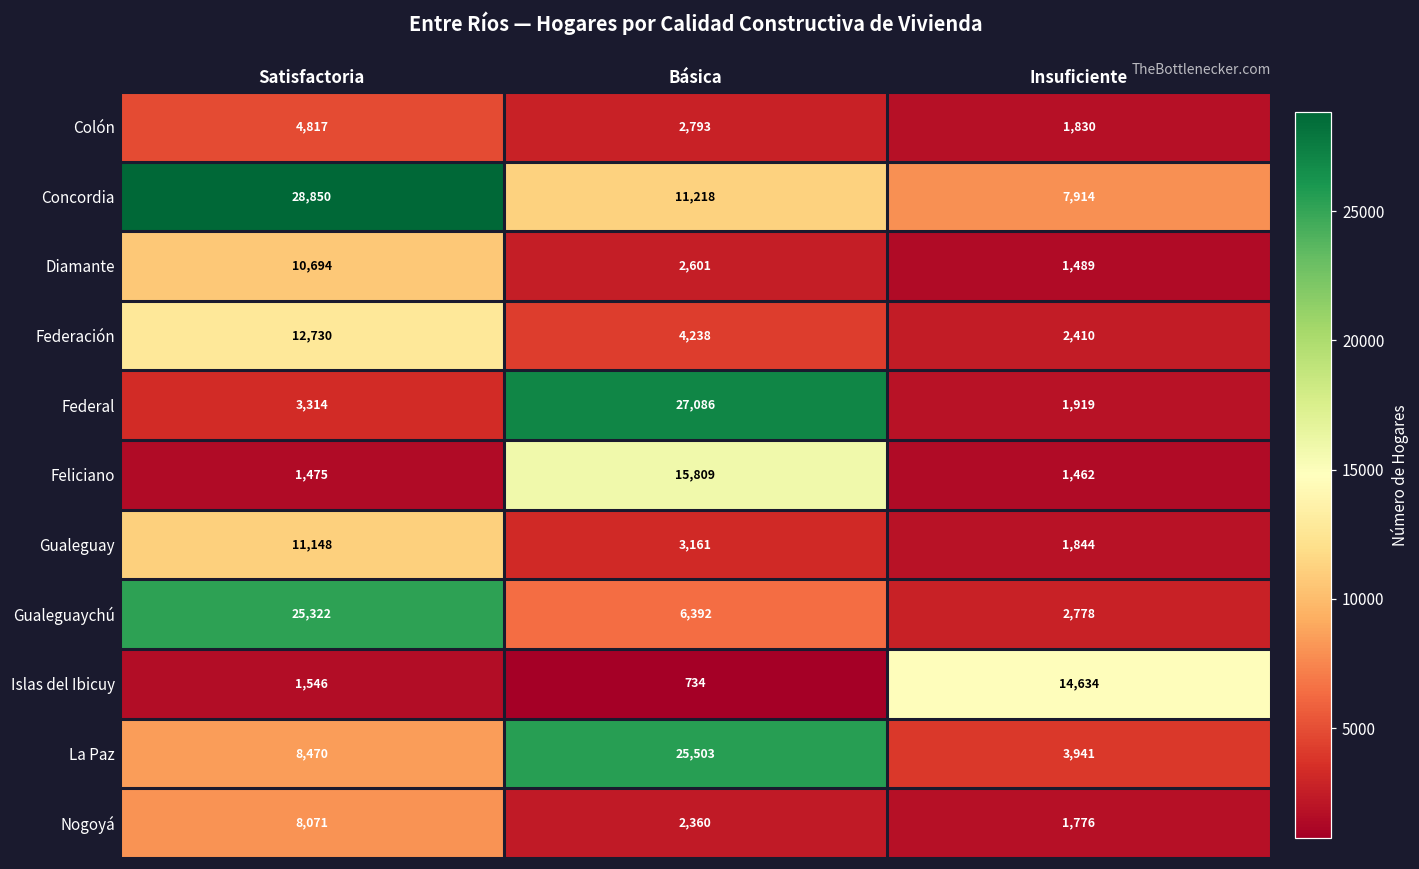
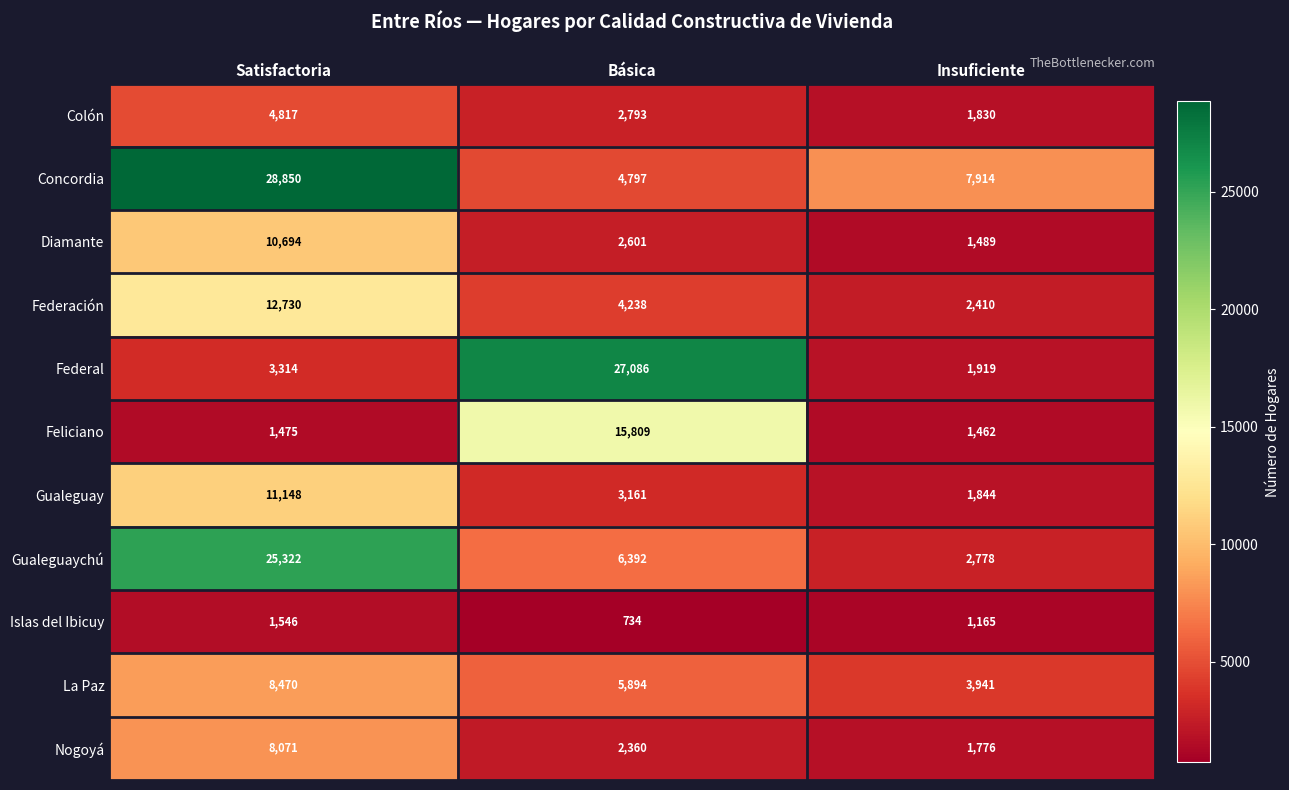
  {
    "Colón": {
      "Satisfactoria": "4,817",
      "Básica": "2,793",
      "Insuficiente": "1,830"
    },
    "Concordia": {
      "Satisfactoria": "28,850",
-     "Básica": "11,218",
+     "Básica": "4,797",
      "Insuficiente": "7,914"
    },
    "Diamante": {
      "Satisfactoria": "10,694",
      "Básica": "2,601",
      "Insuficiente": "1,489"
    },
    "Federación": {
      "Satisfactoria": "12,730",
      "Básica": "4,238",
      "Insuficiente": "2,410"
    },
    "Federal": {
      "Satisfactoria": "3,314",
      "Básica": "27,086",
      "Insuficiente": "1,919"
    },
    "Feliciano": {
      "Satisfactoria": "1,475",
      "Básica": "15,809",
      "Insuficiente": "1,462"
    },
    "Gualeguay": {
      "Satisfactoria": "11,148",
      "Básica": "3,161",
      "Insuficiente": "1,844"
    },
    "Gualeguaychú": {
      "Satisfactoria": "25,322",
      "Básica": "6,392",
      "Insuficiente": "2,778"
    },
    "Islas del Ibicuy": {
      "Satisfactoria": "1,546",
      "Básica": "734",
-     "Insuficiente": "14,634"
+     "Insuficiente": "1,165"
    },
    "La Paz": {
      "Satisfactoria": "8,470",
-     "Básica": "25,503",
+     "Básica": "5,894",
      "Insuficiente": "3,941"
    },
    "Nogoyá": {
      "Satisfactoria": "8,071",
      "Básica": "2,360",
      "Insuficiente": "1,776"
    }
  }
